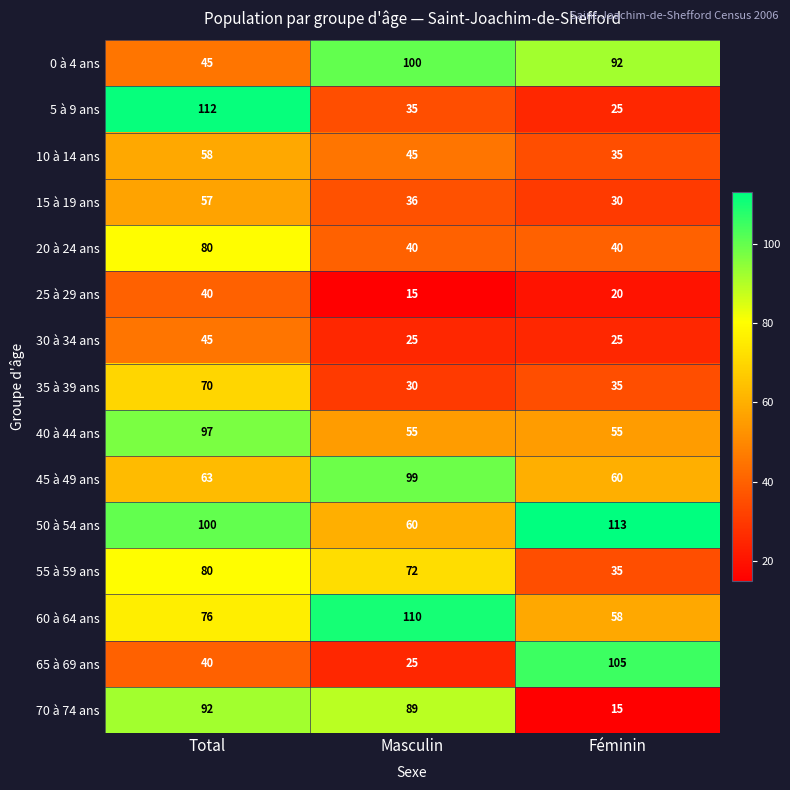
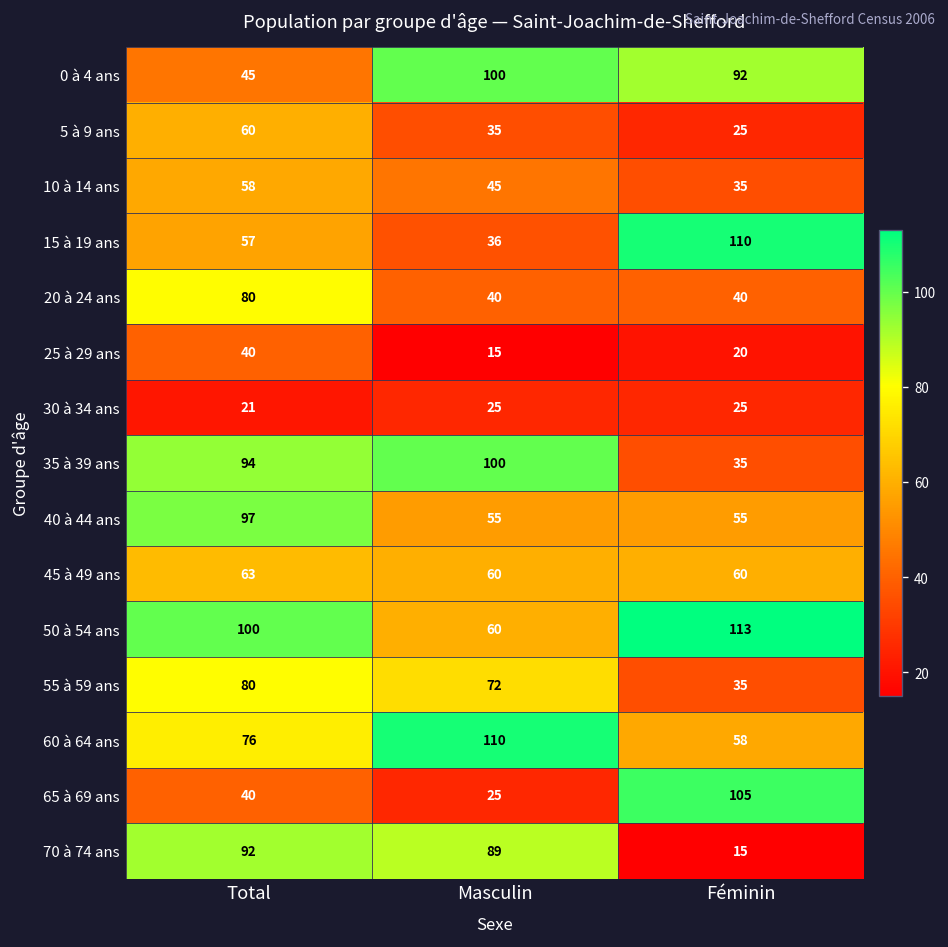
  {
    "0 à 4 ans": {
      "Total": 45,
      "Masculin": 100,
      "Féminin": 92
    },
    "5 à 9 ans": {
-     "Total": 112,
+     "Total": 60,
      "Masculin": 35,
      "Féminin": 25
    },
    "10 à 14 ans": {
      "Total": 58,
      "Masculin": 45,
      "Féminin": 35
    },
    "15 à 19 ans": {
      "Total": 57,
      "Masculin": 36,
-     "Féminin": 30
+     "Féminin": 110
    },
    "20 à 24 ans": {
      "Total": 80,
      "Masculin": 40,
      "Féminin": 40
    },
    "25 à 29 ans": {
      "Total": 40,
      "Masculin": 15,
      "Féminin": 20
    },
    "30 à 34 ans": {
-     "Total": 45,
+     "Total": 21,
      "Masculin": 25,
      "Féminin": 25
    },
    "35 à 39 ans": {
-     "Total": 70,
-     "Masculin": 30,
+     "Total": 94,
+     "Masculin": 100,
      "Féminin": 35
    },
    "40 à 44 ans": {
      "Total": 97,
      "Masculin": 55,
      "Féminin": 55
    },
    "45 à 49 ans": {
      "Total": 63,
-     "Masculin": 99,
+     "Masculin": 60,
      "Féminin": 60
    },
    "50 à 54 ans": {
      "Total": 100,
      "Masculin": 60,
      "Féminin": 113
    },
    "55 à 59 ans": {
      "Total": 80,
      "Masculin": 72,
      "Féminin": 35
    },
    "60 à 64 ans": {
      "Total": 76,
      "Masculin": 110,
      "Féminin": 58
    },
    "65 à 69 ans": {
      "Total": 40,
      "Masculin": 25,
      "Féminin": 105
    },
    "70 à 74 ans": {
      "Total": 92,
      "Masculin": 89,
      "Féminin": 15
    }
  }
